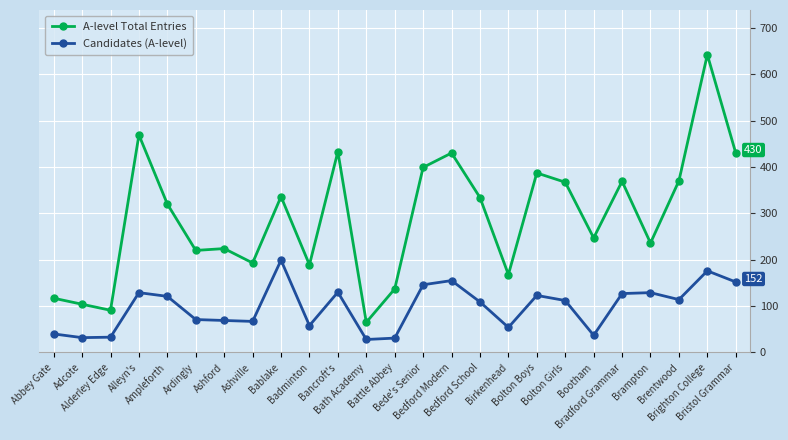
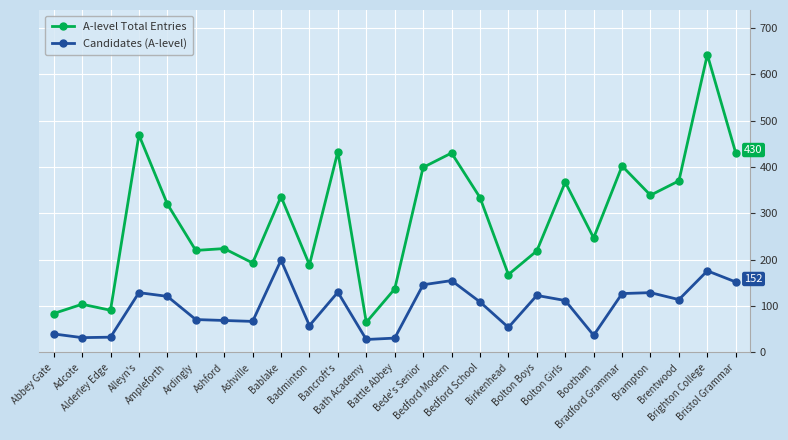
  {
    "A-level Total Entries": {
-     "Abbey Gate": 120,
+     "Abbey Gate": 80,
      "Adcote": 100,
      "Alderley Edge": 90,
      "Alleyn's": 470,
      "Ampleforth": 320,
      "Ardingly": 220,
      "Ashford": 220,
      "Ashville": 190,
      "Bablake": 340,
      "Badminton": 190,
      "Bancroft's": 430,
      "Bath Academy": 70,
      "Battle Abbey": 140,
      "Bede's Senior": 400,
      "Bedford Modern": 430,
      "Bedford School": 330,
      "Birkenhead": 170,
-     "Bolton Boys": 390,
+     "Bolton Boys": 220,
      "Bolton Girls": 370,
      "Bootham": 250,
-     "Bradford Grammar": 370,
-     "Brampton": 240,
+     "Bradford Grammar": 400,
+     "Brampton": 340,
      "Brentwood": 370,
      "Brighton College": 640
    },
    "Candidates (A-level)": {
      "Abbey Gate": 40,
      "Adcote": 30,
      "Alderley Edge": 30,
      "Alleyn's": 130,
      "Ampleforth": 120,
      "Ardingly": 70,
      "Ashford": 70,
      "Ashville": 70,
      "Bablake": 200,
      "Badminton": 60,
      "Bancroft's": 130,
      "Bath Academy": 30,
      "Battle Abbey": 30,
      "Bede's Senior": 150,
      "Bedford Modern": 160,
      "Bedford School": 110,
      "Birkenhead": 50,
      "Bolton Boys": 120,
      "Bolton Girls": 110,
      "Bootham": 40,
      "Bradford Grammar": 130,
      "Brampton": 130,
      "Brentwood": 110,
      "Brighton College": 180
    }
  }
